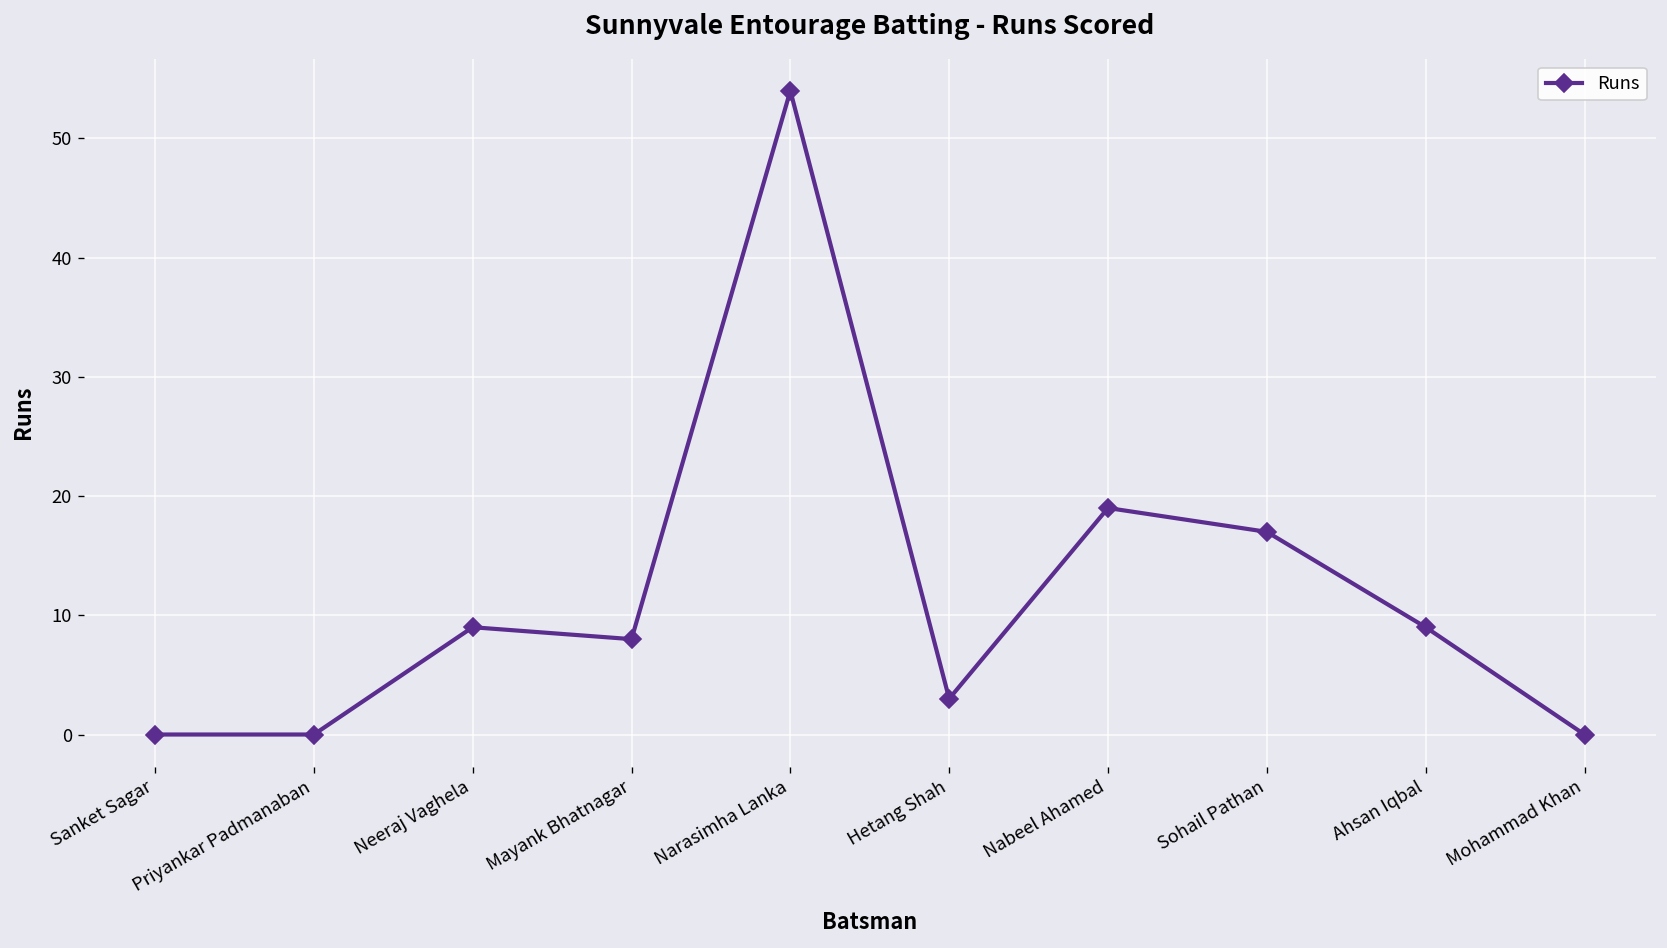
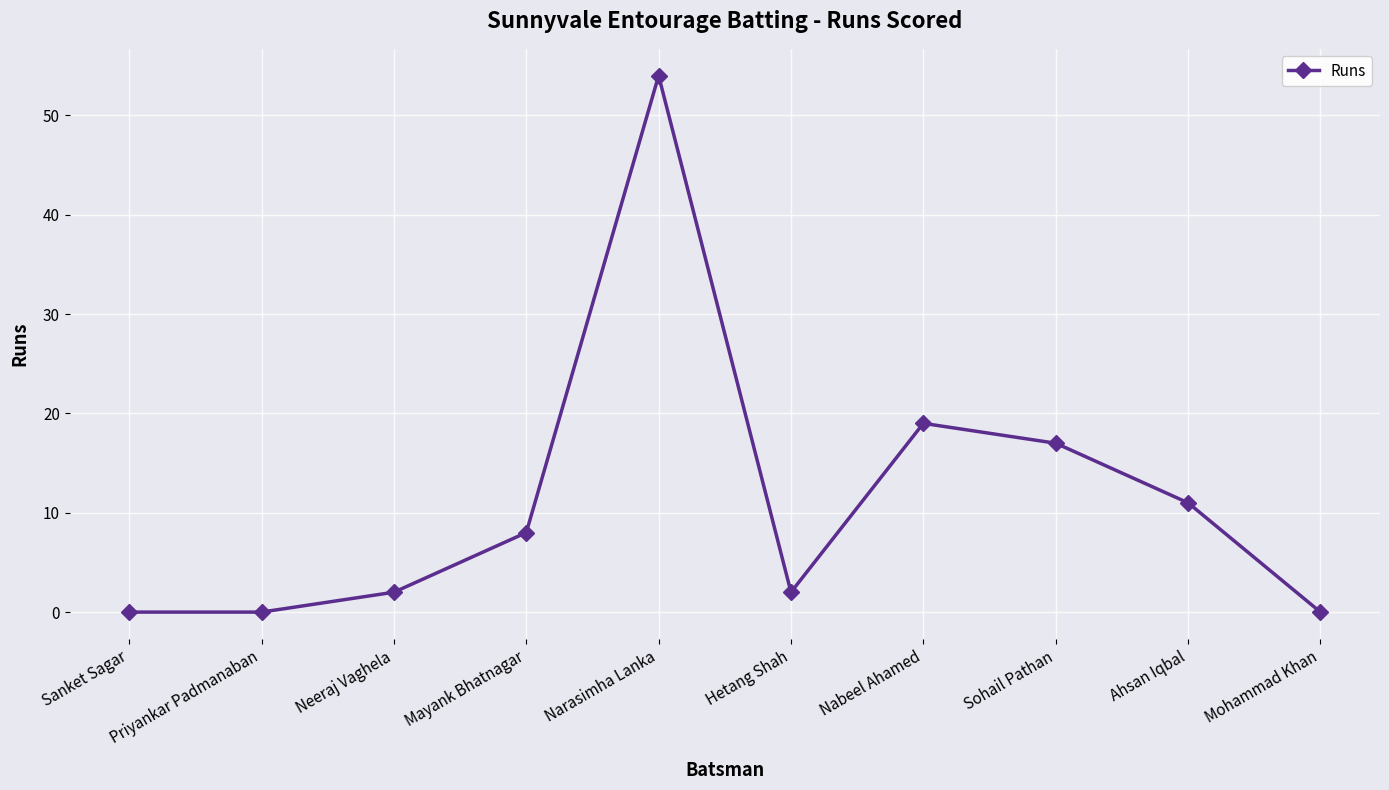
  {
    "Sanket Sagar": 0,
    "Priyankar Padmanaban": 0,
-   "Neeraj Vaghela": 9,
+   "Neeraj Vaghela": 2,
    "Mayank Bhatnagar": 8,
    "Narasimha Lanka": 54,
-   "Hetang Shah": 3,
+   "Hetang Shah": 2,
    "Nabeel Ahamed": 19,
    "Sohail Pathan": 17,
-   "Ahsan Iqbal": 9,
+   "Ahsan Iqbal": 11,
    "Mohammad Khan": 0
  }
